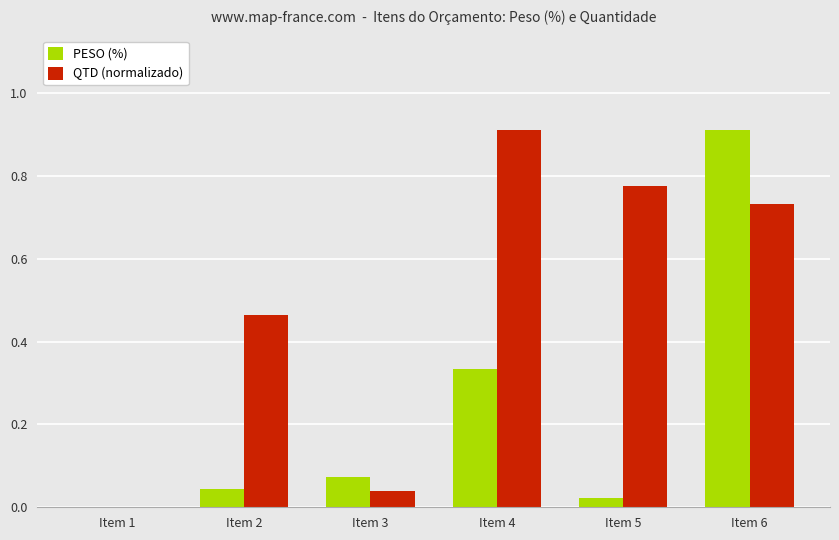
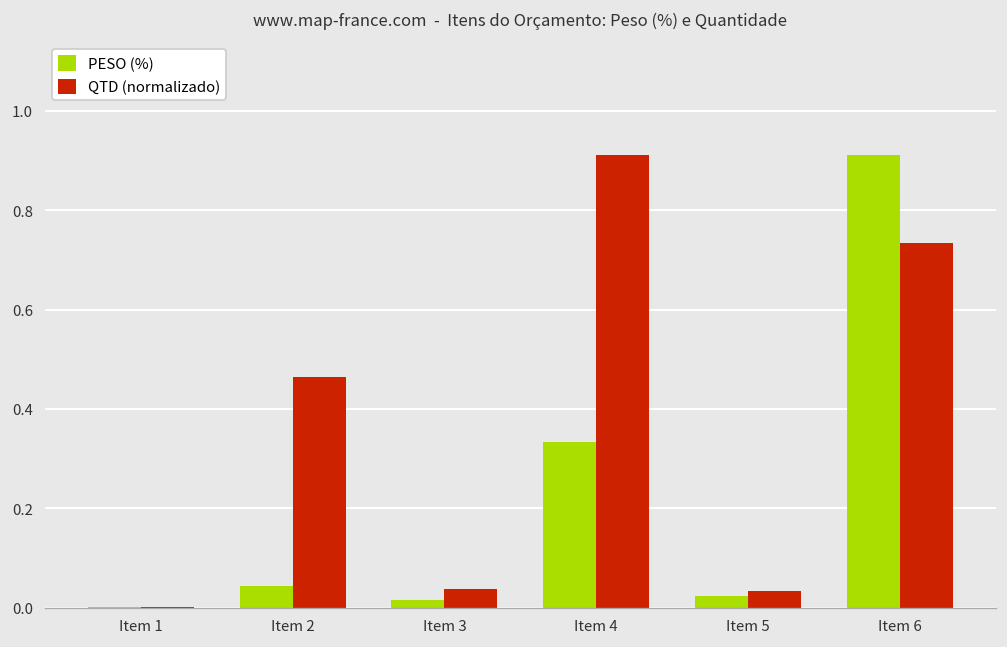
  {
    "PESO (%)": {
      "Item 2": 0.04,
-     "Item 3": 0.07,
+     "Item 3": 0.02,
      "Item 4": 0.33,
      "Item 5": 0.02,
      "Item 6": 0.91
    },
    "QTD (normalizado)": {
      "Item 2": 0.46,
      "Item 3": 0.04,
      "Item 4": 0.91,
-     "Item 5": 0.77,
+     "Item 5": 0.03,
      "Item 6": 0.73
    }
  }
